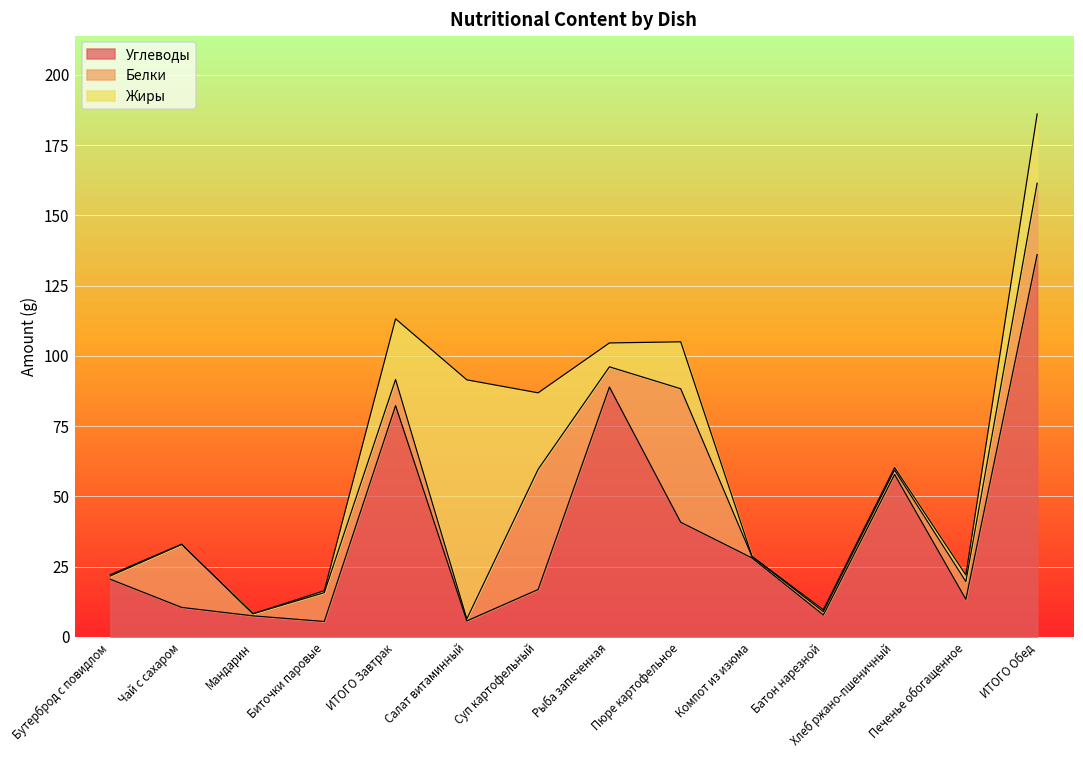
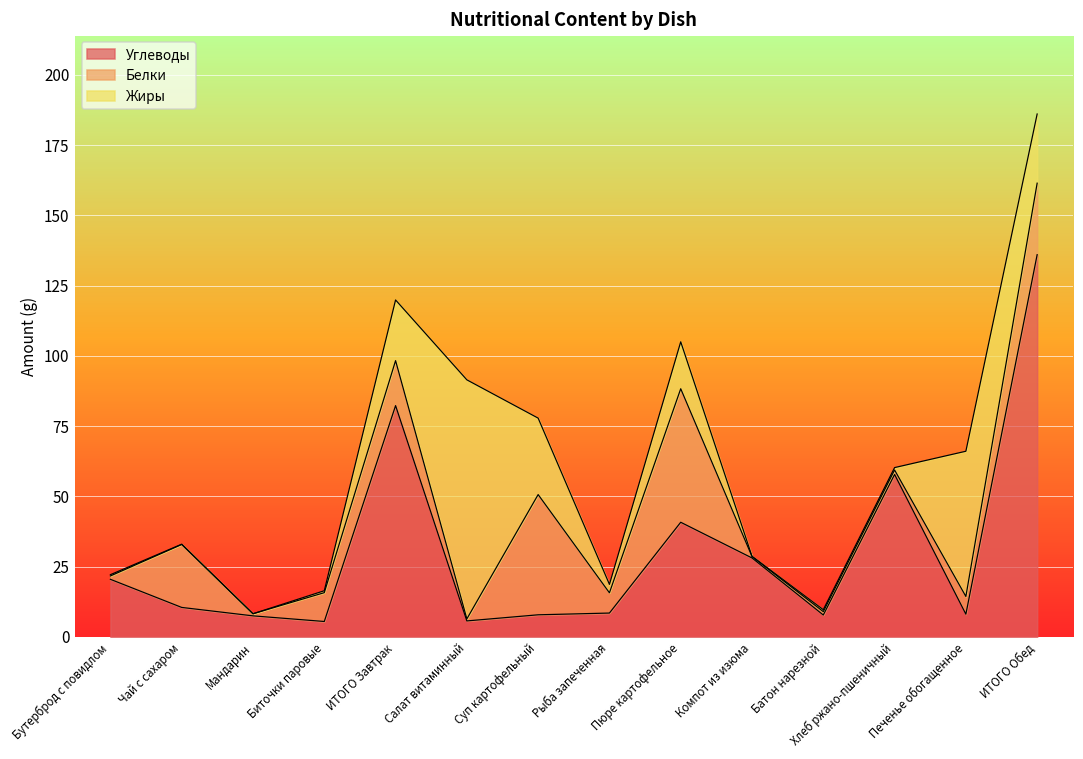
  {
    "Углеводы": {
      "Бутерброд с повидлом": 21,
      "Чай с сахаром": 11,
      "Биточки паровые": 6,
      "ИТОГО Завтрак": 82,
-     "Суп картофельный": 17,
-     "Рыба запеченная": 89,
+     "Суп картофельный": 8,
+     "Рыба запеченная": 9,
      "Пюре картофельное": 41,
      "Батон нарезной": 8,
      "Хлеб ржано-пшеничный": 58,
-     "Печенье обогащенное": 13,
+     "Печенье обогащенное": 8,
      "ИТОГО Обед": 136
    },
    "Белки": {
-     "ИТОГО Завтрак": 9,
+     "ИТОГО Завтрак": 16,
      "Суп картофельный": 43,
      "Рыба запеченная": 7,
      "Пюре картофельное": 48,
      "Печенье обогащенное": 6,
      "ИТОГО Обед": 25
    },
    "Жиры": {
      "ИТОГО Завтрак": 22,
      "Салат витаминный": 85,
      "Суп картофельный": 27,
-     "Рыба запеченная": 9,
+     "Рыба запеченная": 3,
      "Пюре картофельное": 17,
-     "Печенье обогащенное": 2,
+     "Печенье обогащенное": 52,
      "ИТОГО Обед": 25
    }
  }
